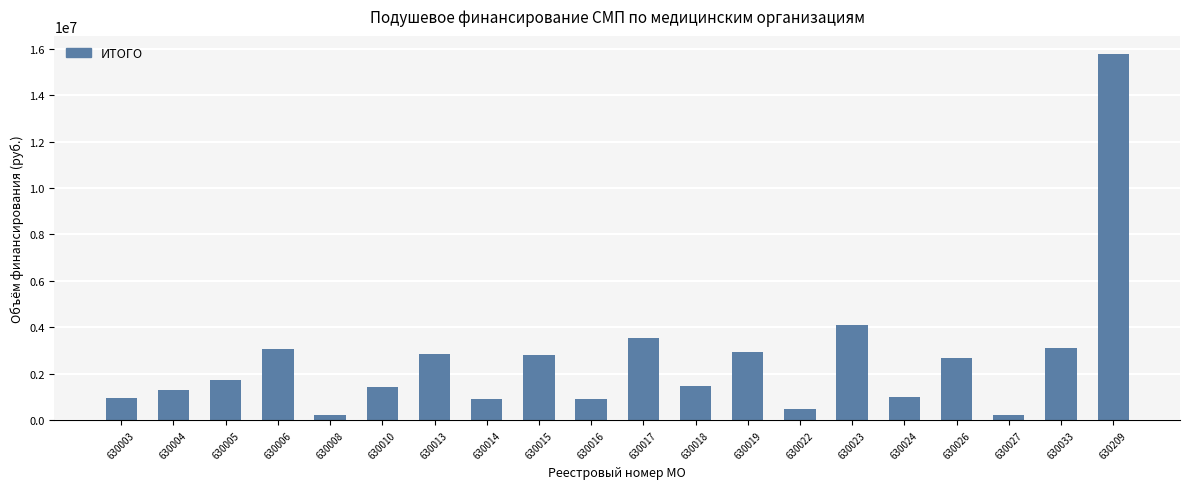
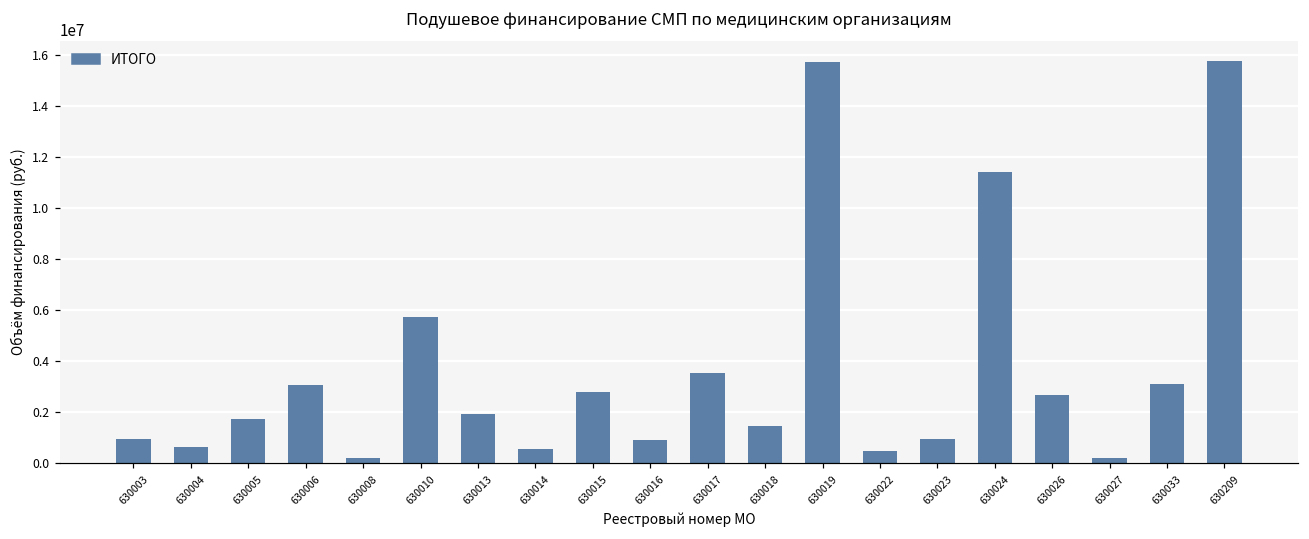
  {
    "630003": 1000000,
-   "630004": 1300000,
+   "630004": 700000,
    "630005": 1700000,
    "630006": 3100000,
    "630008": 200000,
-   "630010": 1400000,
-   "630013": 2900000,
-   "630014": 900000,
+   "630010": 5700000,
+   "630013": 1900000,
+   "630014": 600000,
    "630015": 2800000,
    "630016": 900000,
    "630017": 3500000,
    "630018": 1500000,
-   "630019": 2900000,
+   "630019": 15700000,
    "630022": 500000,
-   "630023": 4100000,
-   "630024": 1000000,
+   "630023": 1000000,
+   "630024": 11400000,
    "630026": 2700000,
    "630027": 200000,
    "630033": 3100000,
    "630209": 15800000
  }
